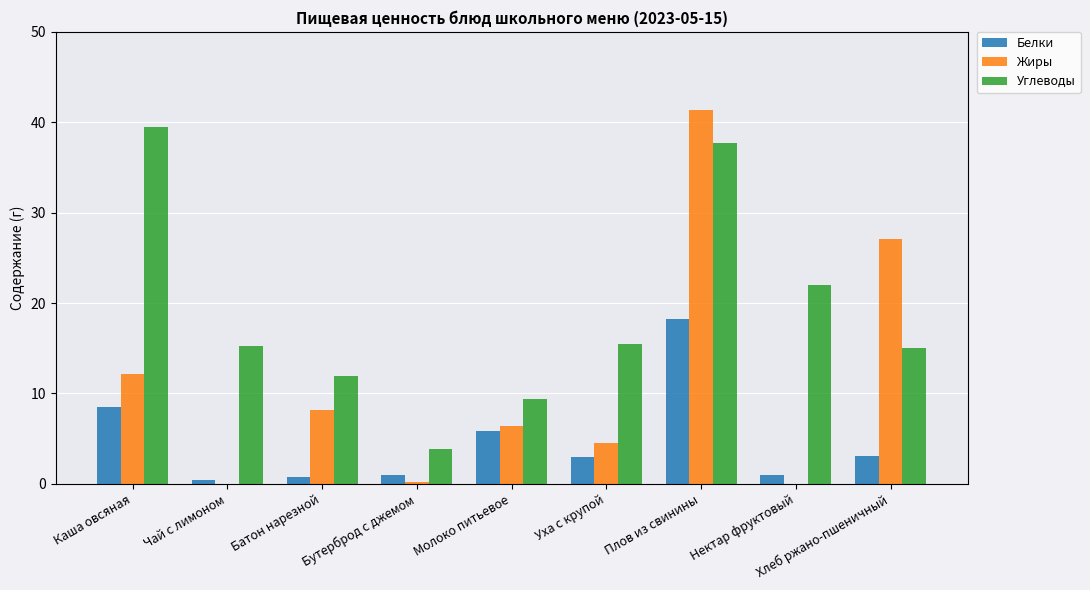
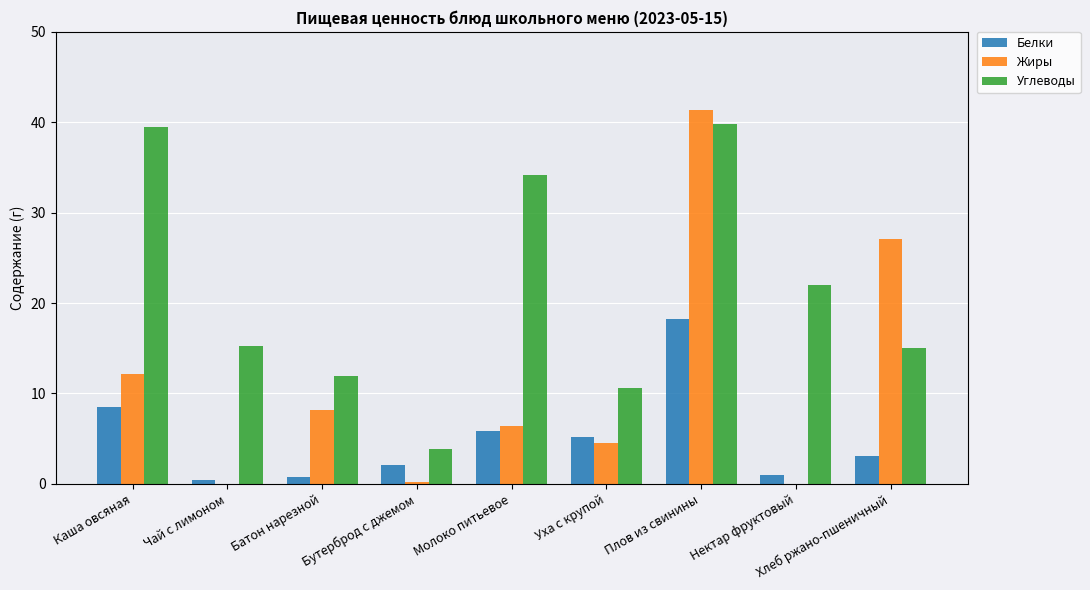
  {
    "Белки": {
      "Каша овсяная": 9,
      "Чай с лимоном": 0,
      "Батон нарезной": 1,
-     "Бутерброд с джемом": 1,
+     "Бутерброд с джемом": 2,
      "Молоко питьевое": 6,
-     "Уха с крупой": 3,
+     "Уха с крупой": 5,
      "Плов из свинины": 18,
      "Нектар фруктовый": 1,
      "Хлеб ржано-пшеничный": 3
    },
    "Жиры": {
      "Каша овсяная": 12,
      "Чай с лимоном": 0,
      "Батон нарезной": 8,
      "Молоко питьевое": 6,
      "Уха с крупой": 5,
      "Плов из свинины": 41,
      "Нектар фруктовый": 0,
      "Хлеб ржано-пшеничный": 27
    },
    "Углеводы": {
      "Каша овсяная": 39,
      "Чай с лимоном": 15,
      "Батон нарезной": 12,
      "Бутерброд с джемом": 4,
-     "Молоко питьевое": 9,
-     "Уха с крупой": 16,
-     "Плов из свинины": 38,
+     "Молоко питьевое": 34,
+     "Уха с крупой": 11,
+     "Плов из свинины": 40,
      "Нектар фруктовый": 22,
      "Хлеб ржано-пшеничный": 15
    }
  }
